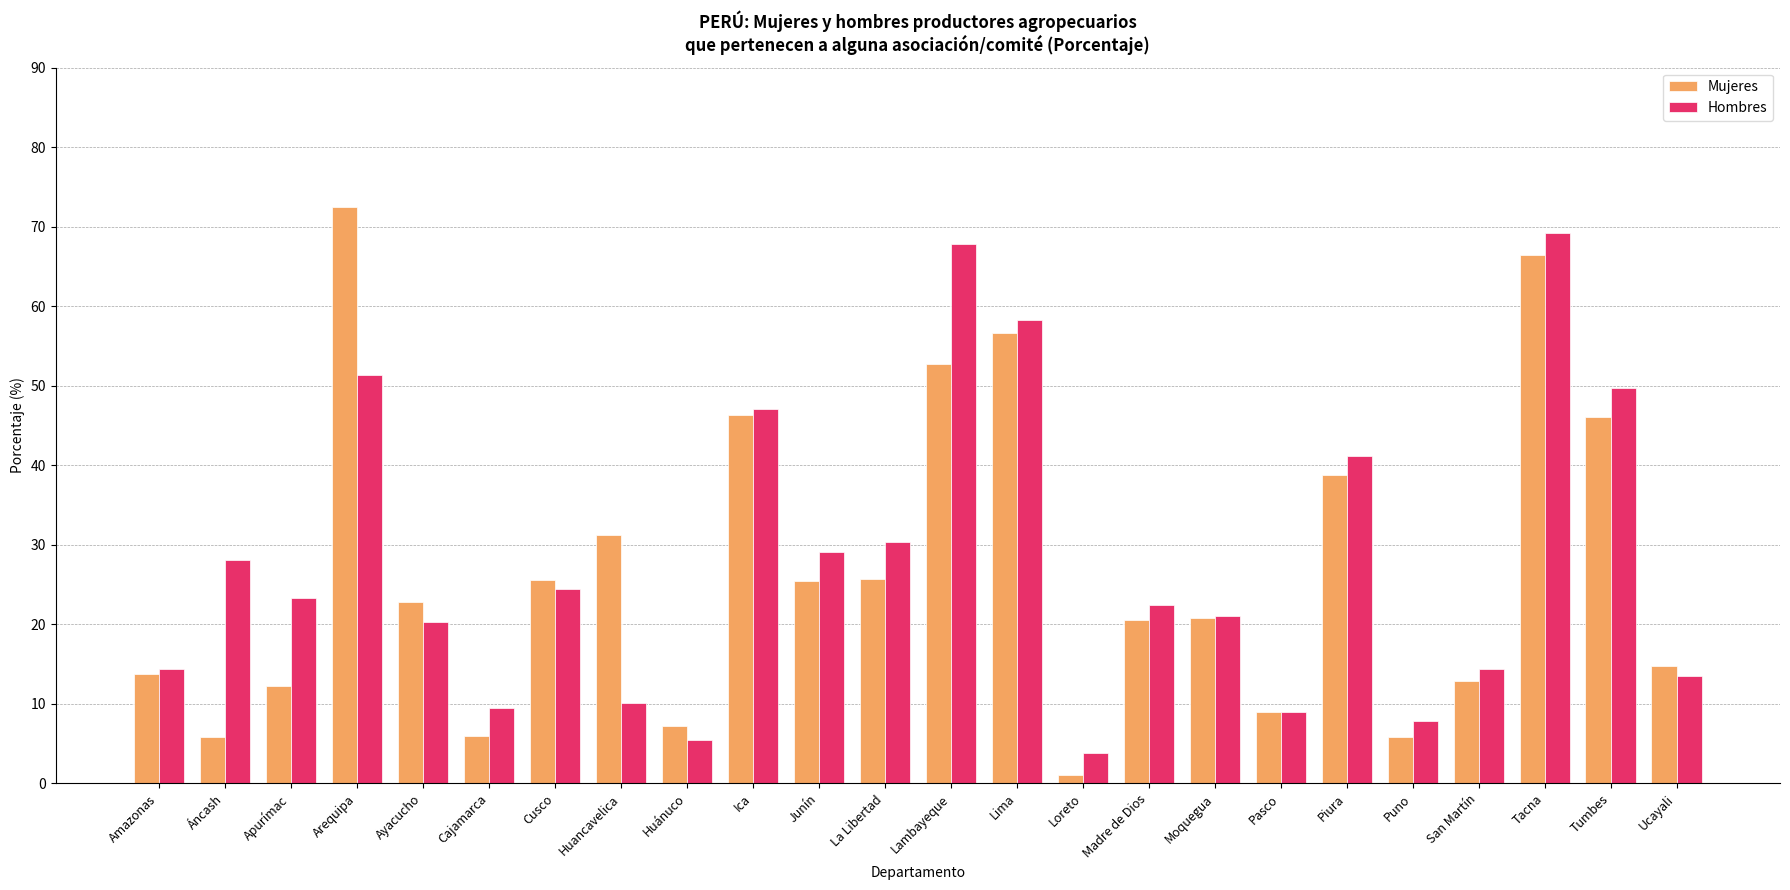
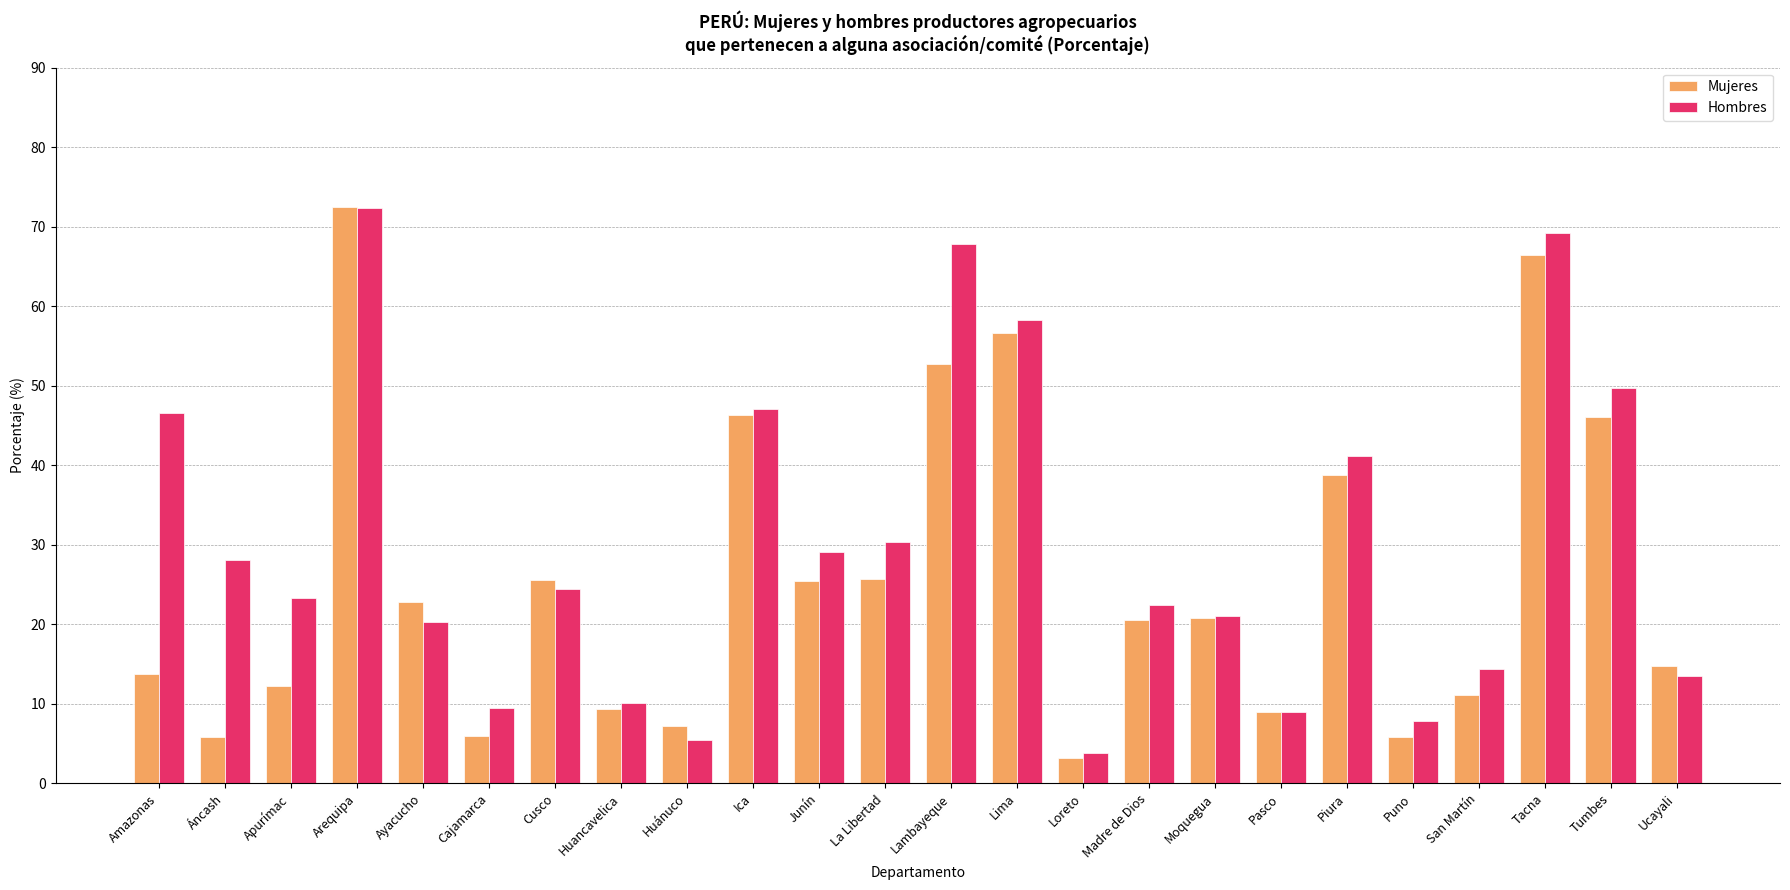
  {
    "Mujeres": {
      "Amazonas": 14,
      "Áncash": 6,
      "Apurímac": 12,
      "Arequipa": 73,
      "Ayacucho": 23,
      "Cajamarca": 6,
      "Cusco": 26,
-     "Huancavelica": 31,
+     "Huancavelica": 9,
      "Huánuco": 7,
      "Ica": 46,
      "Junín": 25,
      "La Libertad": 26,
      "Lambayeque": 53,
      "Lima": 57,
-     "Loreto": 1,
+     "Loreto": 3,
      "Madre de Dios": 21,
      "Moquegua": 21,
      "Pasco": 9,
      "Piura": 39,
      "Puno": 6,
-     "San Martín": 13,
+     "San Martín": 11,
      "Tacna": 66,
      "Tumbes": 46,
      "Ucayali": 15
    },
    "Hombres": {
-     "Amazonas": 14,
+     "Amazonas": 47,
      "Áncash": 28,
      "Apurímac": 23,
-     "Arequipa": 51,
+     "Arequipa": 72,
      "Ayacucho": 20,
      "Cajamarca": 9,
      "Cusco": 24,
      "Huancavelica": 10,
      "Huánuco": 5,
      "Ica": 47,
      "Junín": 29,
      "La Libertad": 30,
      "Lambayeque": 68,
      "Lima": 58,
      "Loreto": 4,
      "Madre de Dios": 22,
      "Moquegua": 21,
      "Pasco": 9,
      "Piura": 41,
      "Puno": 8,
      "San Martín": 14,
      "Tacna": 69,
      "Tumbes": 50,
      "Ucayali": 14
    }
  }
